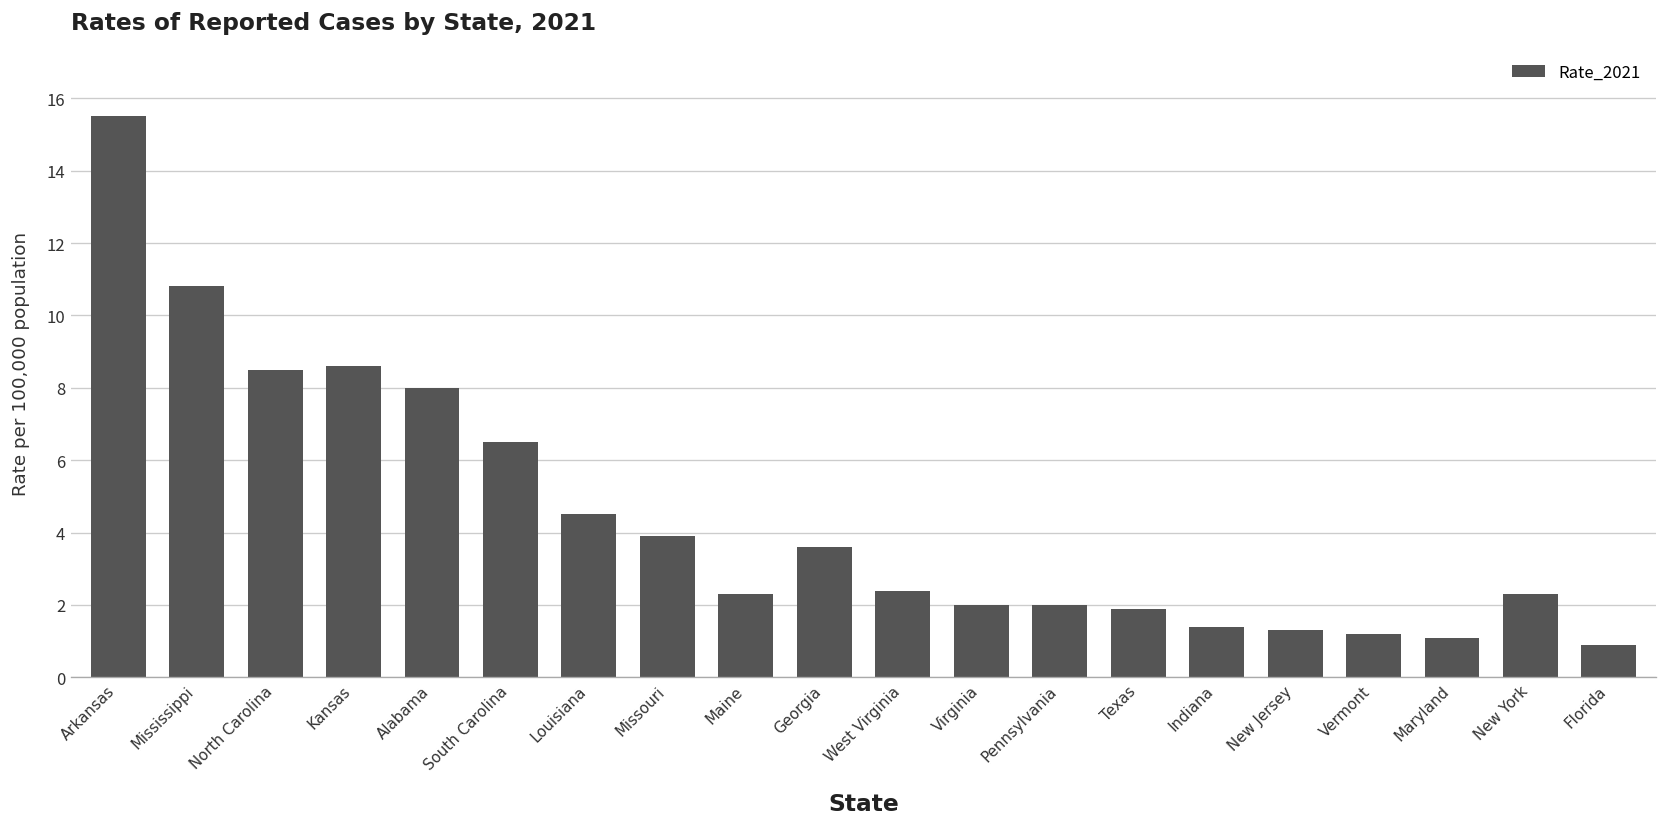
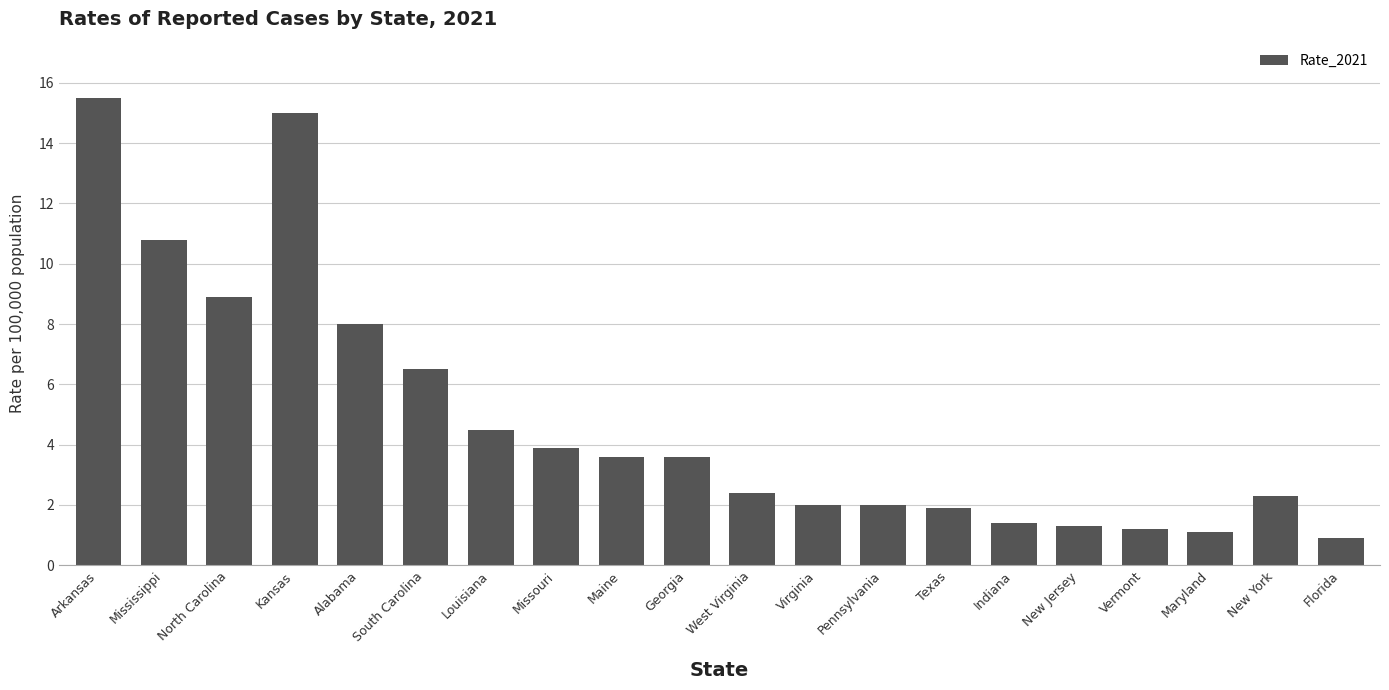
  {
    "Arkansas": 15.5,
    "Mississippi": 10.8,
-   "North Carolina": 8.5,
-   "Kansas": 8.6,
+   "North Carolina": 8.9,
+   "Kansas": 15.0,
    "Alabama": 8.0,
    "South Carolina": 6.5,
    "Louisiana": 4.5,
    "Missouri": 3.9,
-   "Maine": 2.3,
+   "Maine": 3.6,
    "Georgia": 3.6,
    "West Virginia": 2.4,
    "Virginia": 2.0,
    "Pennsylvania": 2.0,
    "Texas": 1.9,
    "Indiana": 1.4,
    "New Jersey": 1.3,
    "Vermont": 1.2,
    "Maryland": 1.1,
    "New York": 2.3,
    "Florida": 0.9
  }
